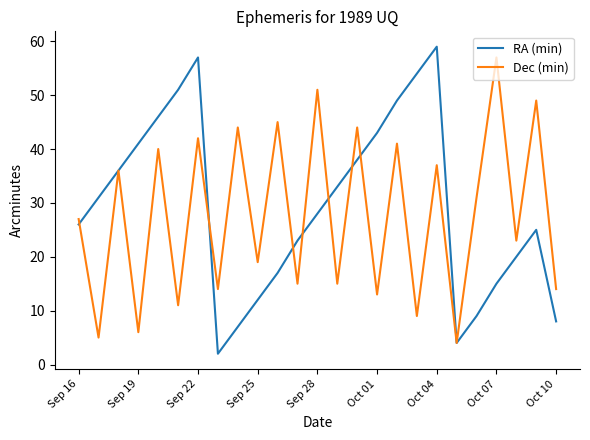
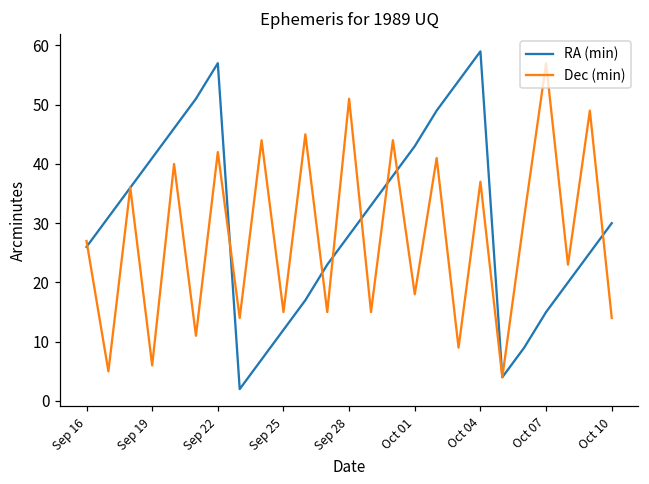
  {
    "RA (min)": {
      "Sep 16": 26,
      "Sep 19": 41,
      "Sep 22": 57,
      "Sep 25": 12,
      "Sep 28": 28,
      "Oct 01": 43,
      "Oct 04": 59,
      "Oct 07": 15,
-     "Oct 10": 8
+     "Oct 10": 30
    },
    "Dec (min)": {
      "Sep 16": 27,
      "Sep 19": 6,
      "Sep 22": 42,
-     "Sep 25": 19,
+     "Sep 25": 15,
      "Sep 28": 51,
-     "Oct 01": 13,
+     "Oct 01": 18,
      "Oct 04": 37,
      "Oct 10": 14
    }
  }
